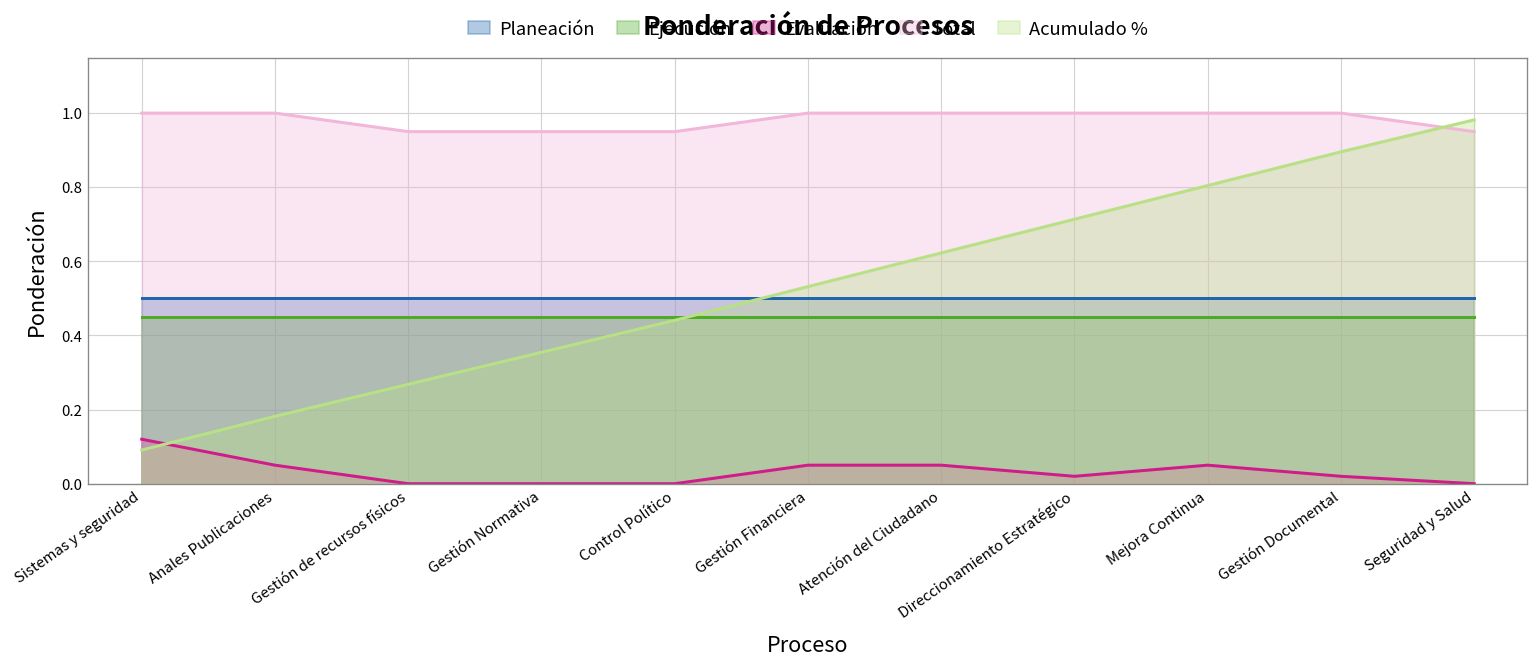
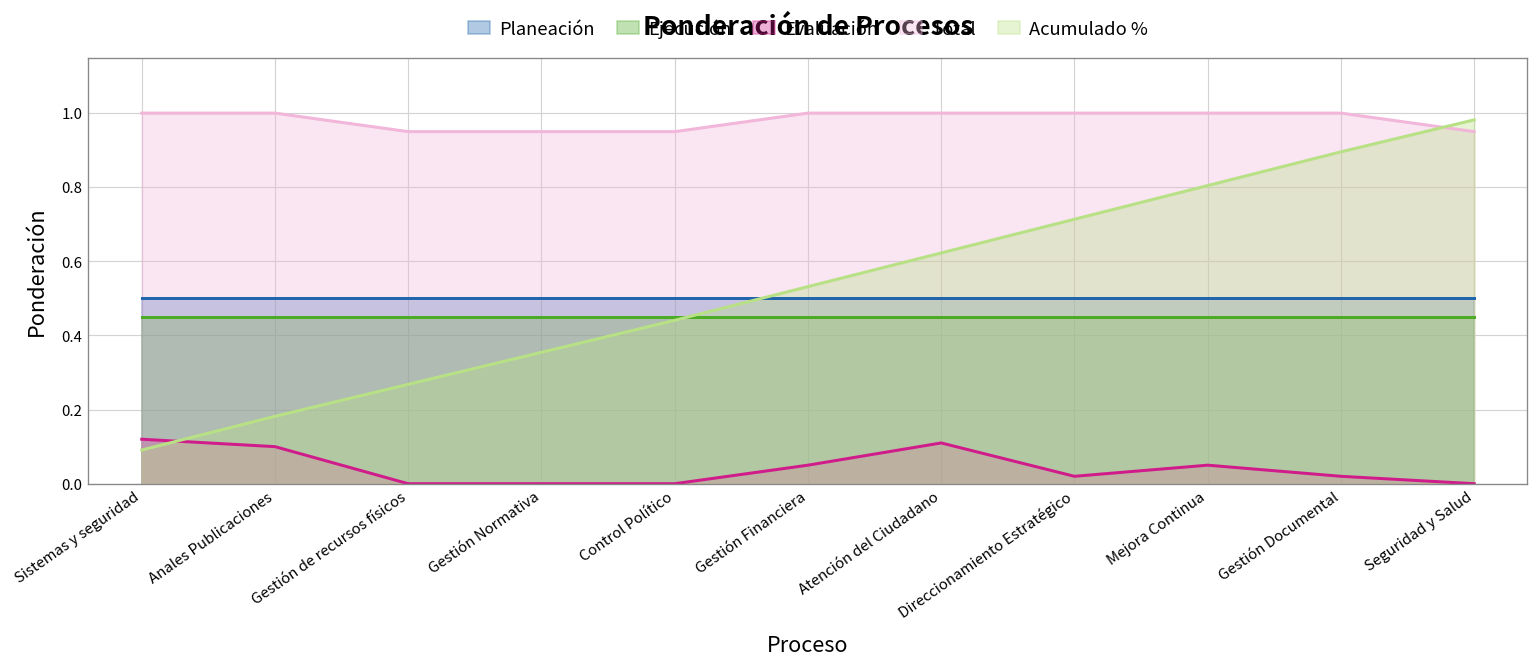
  {
    "Planeación": {
      "Sistemas y seguridad": 0.50,
      "Anales Publicaciones": 0.50,
      "Gestión de recursos físicos": 0.50,
      "Gestión Normativa": 0.50,
      "Control Político": 0.50,
      "Gestión Financiera": 0.50,
      "Atención del Ciudadano": 0.50,
      "Direccionamiento Estratégico": 0.50,
      "Mejora Continua": 0.50,
      "Gestión Documental": 0.50,
      "Seguridad y Salud": 0.50
    },
    "Ejecución": {
      "Sistemas y seguridad": 0.45,
      "Anales Publicaciones": 0.45,
      "Gestión de recursos físicos": 0.45,
      "Gestión Normativa": 0.45,
      "Control Político": 0.45,
      "Gestión Financiera": 0.45,
      "Atención del Ciudadano": 0.45,
      "Direccionamiento Estratégico": 0.45,
      "Mejora Continua": 0.45,
      "Gestión Documental": 0.45,
      "Seguridad y Salud": 0.45
    },
    "Evaluación": {
      "Sistemas y seguridad": 0.12,
-     "Anales Publicaciones": 0.05,
+     "Anales Publicaciones": 0.10,
      "Gestión de recursos físicos": 0.00,
      "Gestión Normativa": 0.00,
      "Control Político": 0.00,
      "Gestión Financiera": 0.05,
-     "Atención del Ciudadano": 0.05,
+     "Atención del Ciudadano": 0.11,
      "Direccionamiento Estratégico": 0.02,
      "Mejora Continua": 0.05,
      "Gestión Documental": 0.02,
      "Seguridad y Salud": 0.00
    }
  }
